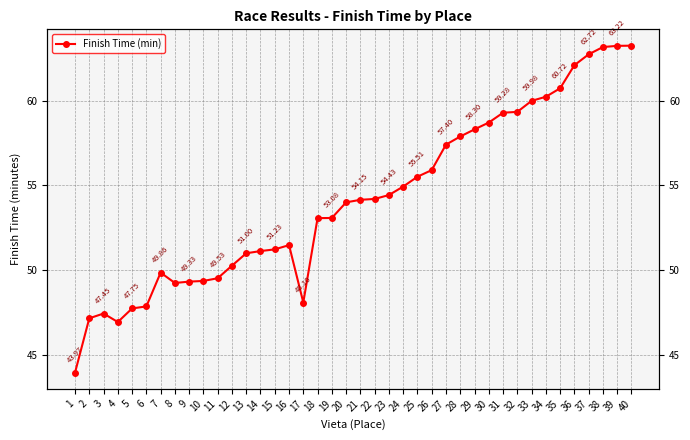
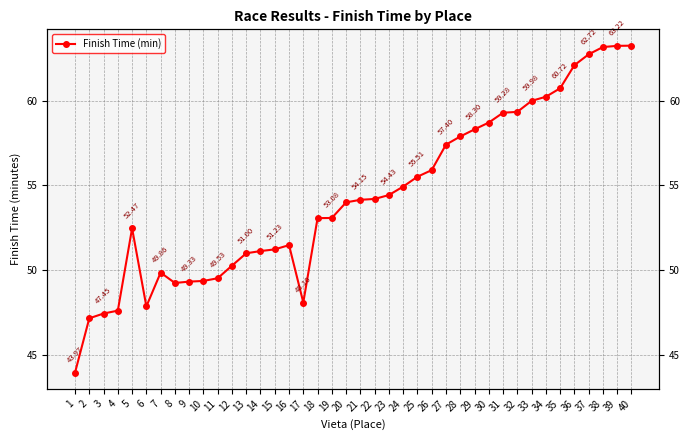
  {
    "1": 43.97,
    "3": 47.45,
-   "4": 47.0,
-   "5": 47.75,
+   "4": 47.6,
+   "5": 52.47,
    "7": 49.86,
    "9": 49.33,
    "11": 49.53,
    "13": 51.00,
    "15": 51.23,
    "17": 48.10,
    "19": 53.08,
    "21": 54.15,
    "23": 54.43,
    "25": 55.51,
    "27": 57.40,
    "29": 58.30,
    "31": 59.28,
    "33": 59.98,
    "35": 60.72,
    "37": 62.72,
    "39": 63.22
  }
